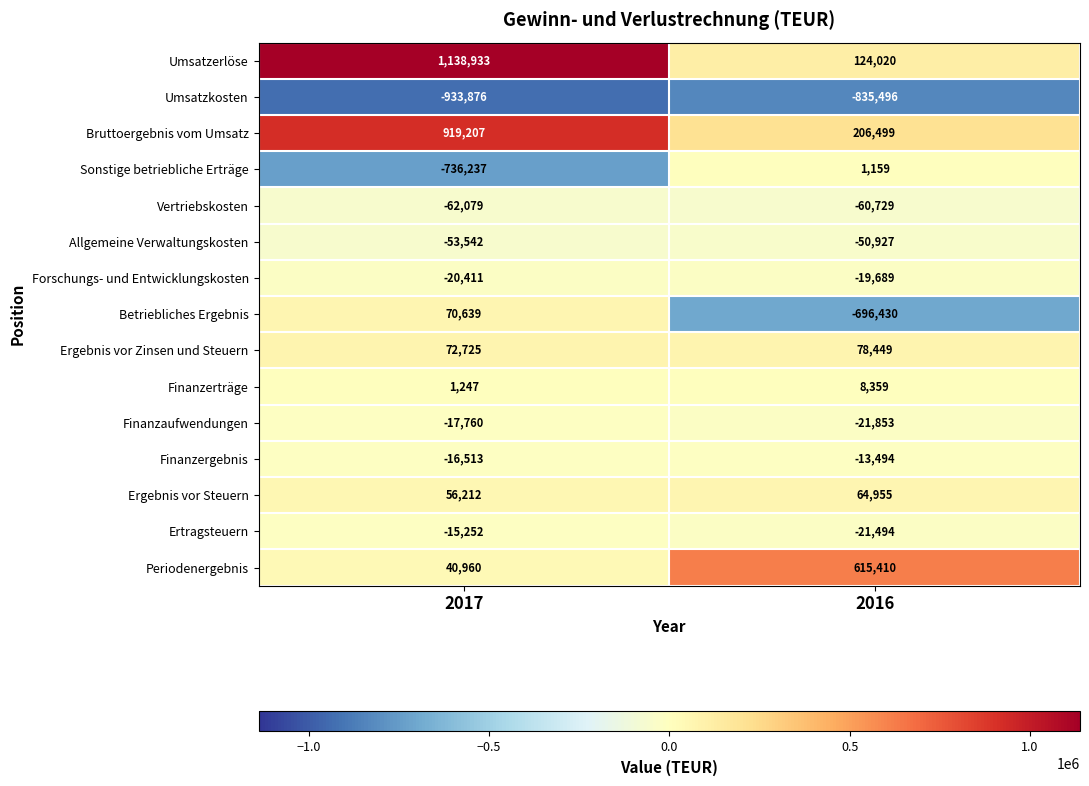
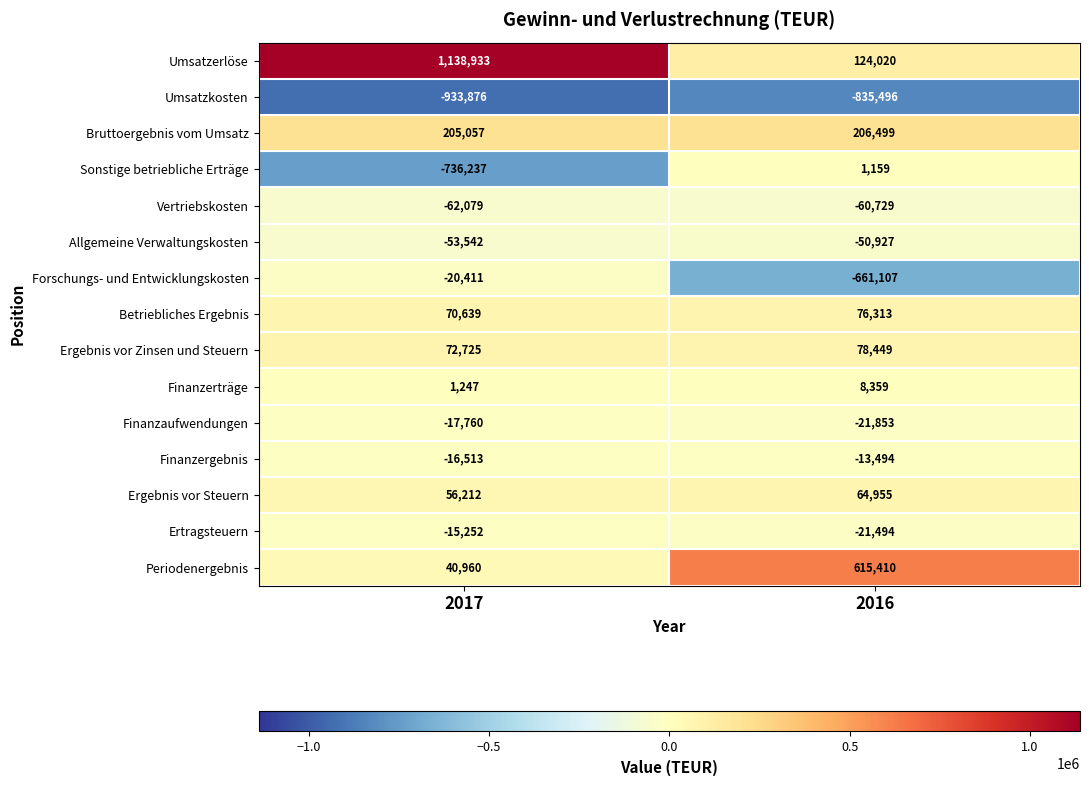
  {
    "Umsatzerlöse": {
      "2017": "1,138,933",
      "2016": "124,020"
    },
    "Umsatzkosten": {
      "2017": "-933,876",
      "2016": "-835,496"
    },
    "Bruttoergebnis vom Umsatz": {
-     "2017": "919,207",
+     "2017": "205,057",
      "2016": "206,499"
    },
    "Sonstige betriebliche Erträge": {
      "2017": "-736,237",
      "2016": "1,159"
    },
    "Vertriebskosten": {
      "2017": "-62,079",
      "2016": "-60,729"
    },
    "Allgemeine Verwaltungskosten": {
      "2017": "-53,542",
      "2016": "-50,927"
    },
    "Forschungs- und Entwicklungskosten": {
      "2017": "-20,411",
-     "2016": "-19,689"
+     "2016": "-661,107"
    },
    "Betriebliches Ergebnis": {
      "2017": "70,639",
-     "2016": "-696,430"
+     "2016": "76,313"
    },
    "Ergebnis vor Zinsen und Steuern": {
      "2017": "72,725",
      "2016": "78,449"
    },
    "Finanzerträge": {
      "2017": "1,247",
      "2016": "8,359"
    },
    "Finanzaufwendungen": {
      "2017": "-17,760",
      "2016": "-21,853"
    },
    "Finanzergebnis": {
      "2017": "-16,513",
      "2016": "-13,494"
    },
    "Ergebnis vor Steuern": {
      "2017": "56,212",
      "2016": "64,955"
    },
    "Ertragsteuern": {
      "2017": "-15,252",
      "2016": "-21,494"
    },
    "Periodenergebnis": {
      "2017": "40,960",
      "2016": "615,410"
    }
  }
